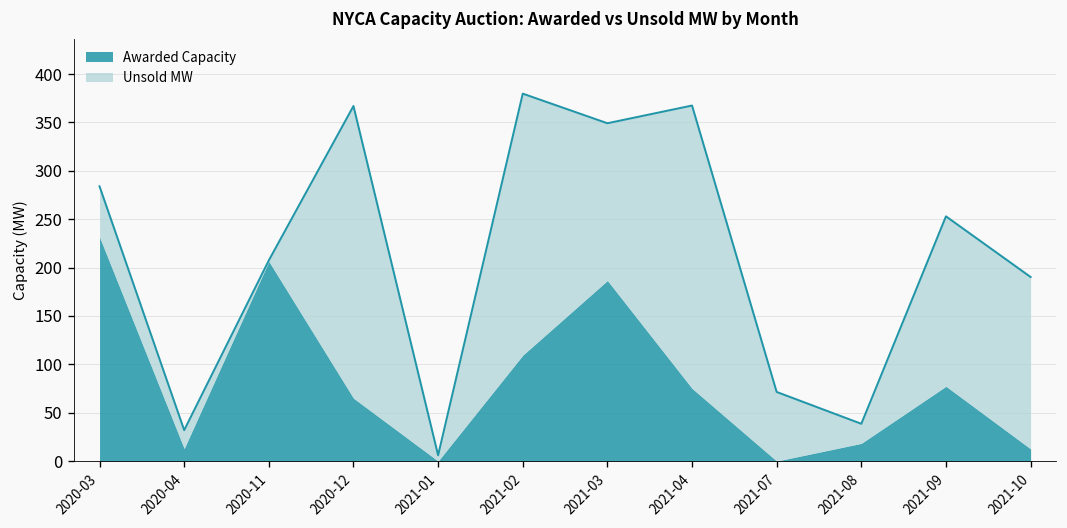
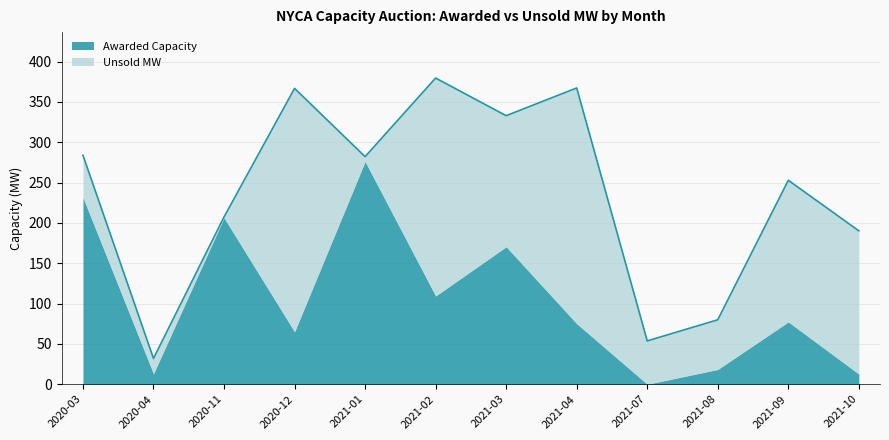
  {
    "Awarded Capacity": {
      "2020-03": 230,
      "2020-04": 10,
      "2020-12": 70,
-     "2021-01": 0,
+     "2021-01": 280,
      "2021-02": 110,
-     "2021-03": 190,
+     "2021-03": 170,
      "2021-04": 80,
      "2021-07": 0,
      "2021-08": 20,
      "2021-09": 80,
      "2021-10": 10
    },
    "Unsold MW": {
      "2020-03": 50,
      "2020-04": 20,
      "2020-12": 300,
      "2021-01": 10,
      "2021-02": 270,
      "2021-03": 160,
      "2021-04": 290,
-     "2021-07": 70,
-     "2021-08": 20,
+     "2021-07": 50,
+     "2021-08": 60,
      "2021-09": 180,
      "2021-10": 180
    }
  }
